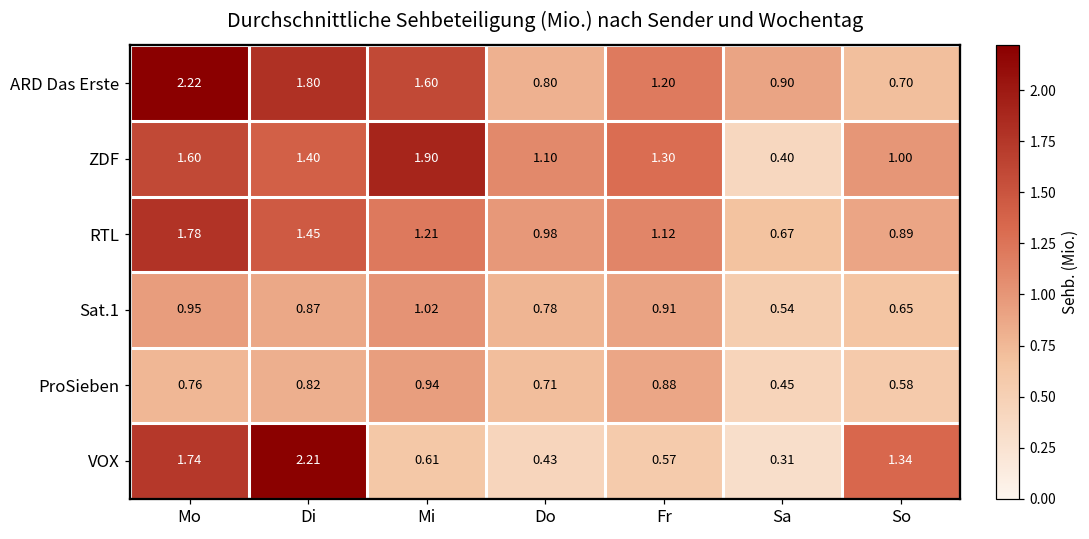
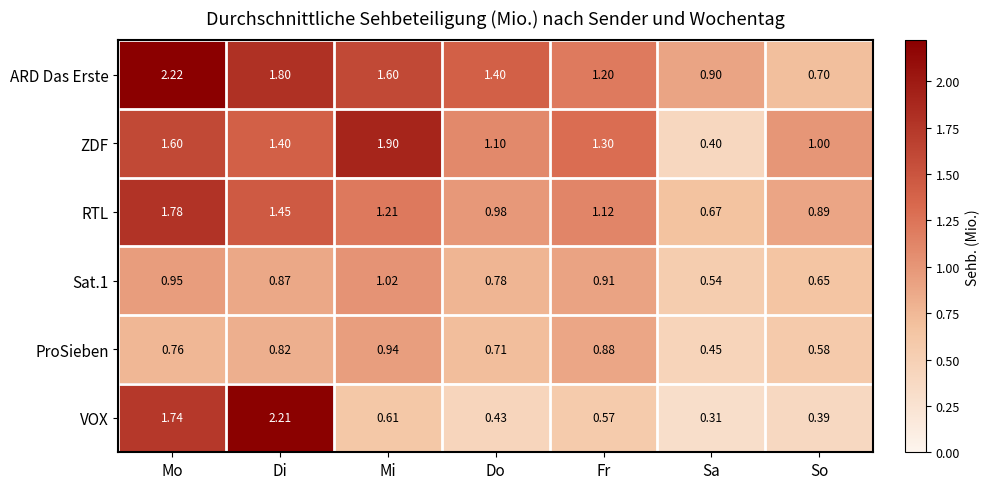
  {
    "ARD Das Erste": {
      "Mo": 2.22,
      "Di": 1.80,
      "Mi": 1.60,
-     "Do": 0.80,
+     "Do": 1.40,
      "Fr": 1.20,
      "Sa": 0.90,
      "So": 0.70
    },
    "ZDF": {
      "Mo": 1.60,
      "Di": 1.40,
      "Mi": 1.90,
      "Do": 1.10,
      "Fr": 1.30,
      "Sa": 0.40,
      "So": 1.00
    },
    "RTL": {
      "Mo": 1.78,
      "Di": 1.45,
      "Mi": 1.21,
      "Do": 0.98,
      "Fr": 1.12,
      "Sa": 0.67,
      "So": 0.89
    },
    "Sat.1": {
      "Mo": 0.95,
      "Di": 0.87,
      "Mi": 1.02,
      "Do": 0.78,
      "Fr": 0.91,
      "Sa": 0.54,
      "So": 0.65
    },
    "ProSieben": {
      "Mo": 0.76,
      "Di": 0.82,
      "Mi": 0.94,
      "Do": 0.71,
      "Fr": 0.88,
      "Sa": 0.45,
      "So": 0.58
    },
    "VOX": {
      "Mo": 1.74,
      "Di": 2.21,
      "Mi": 0.61,
      "Do": 0.43,
      "Fr": 0.57,
      "Sa": 0.31,
-     "So": 1.34
+     "So": 0.39
    }
  }
